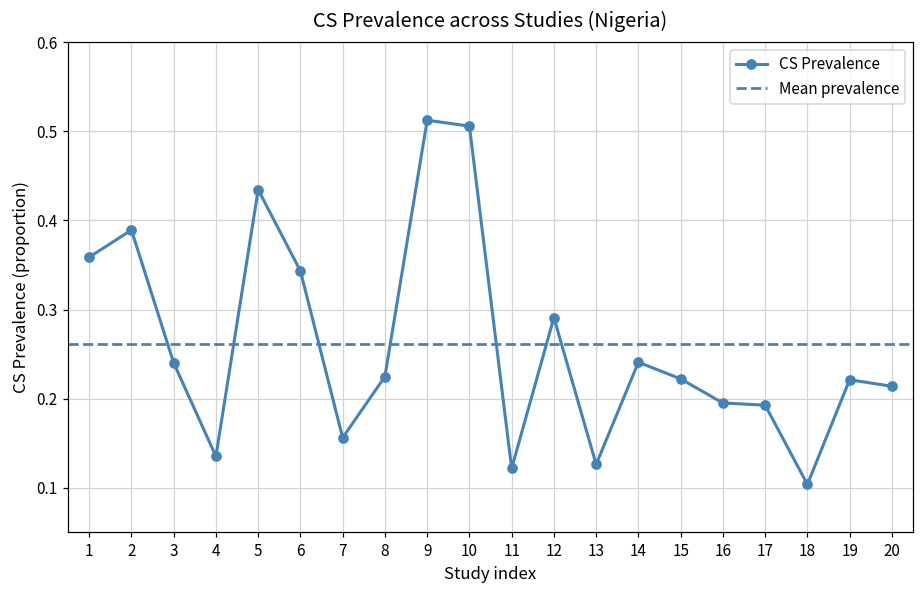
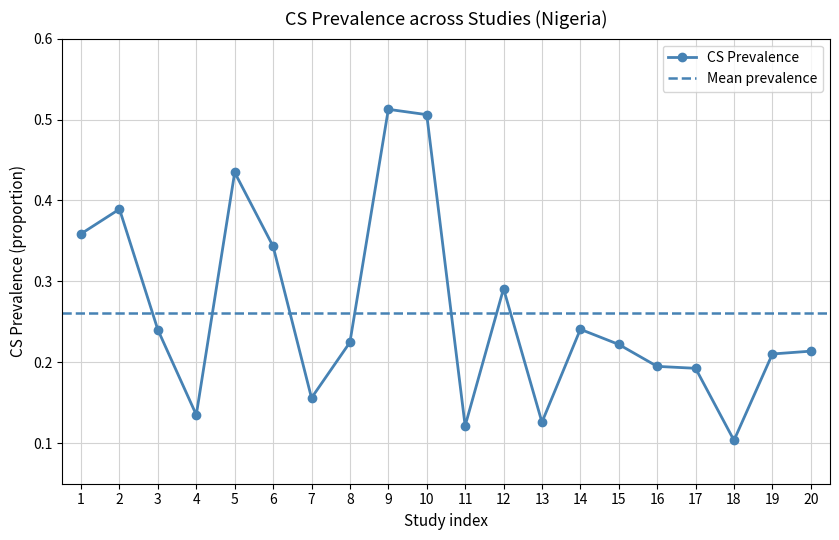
  {
    "1": 0.36,
    "2": 0.39,
    "3": 0.24,
    "4": 0.14,
    "5": 0.43,
    "6": 0.34,
    "7": 0.16,
    "8": 0.22,
    "9": 0.51,
    "10": 0.51,
    "11": 0.12,
    "12": 0.29,
    "13": 0.13,
    "14": 0.24,
    "15": 0.22,
    "16": 0.20,
    "17": 0.19,
    "18": 0.10,
-   "19": 0.22,
+   "19": 0.21,
    "20": 0.21
  }
